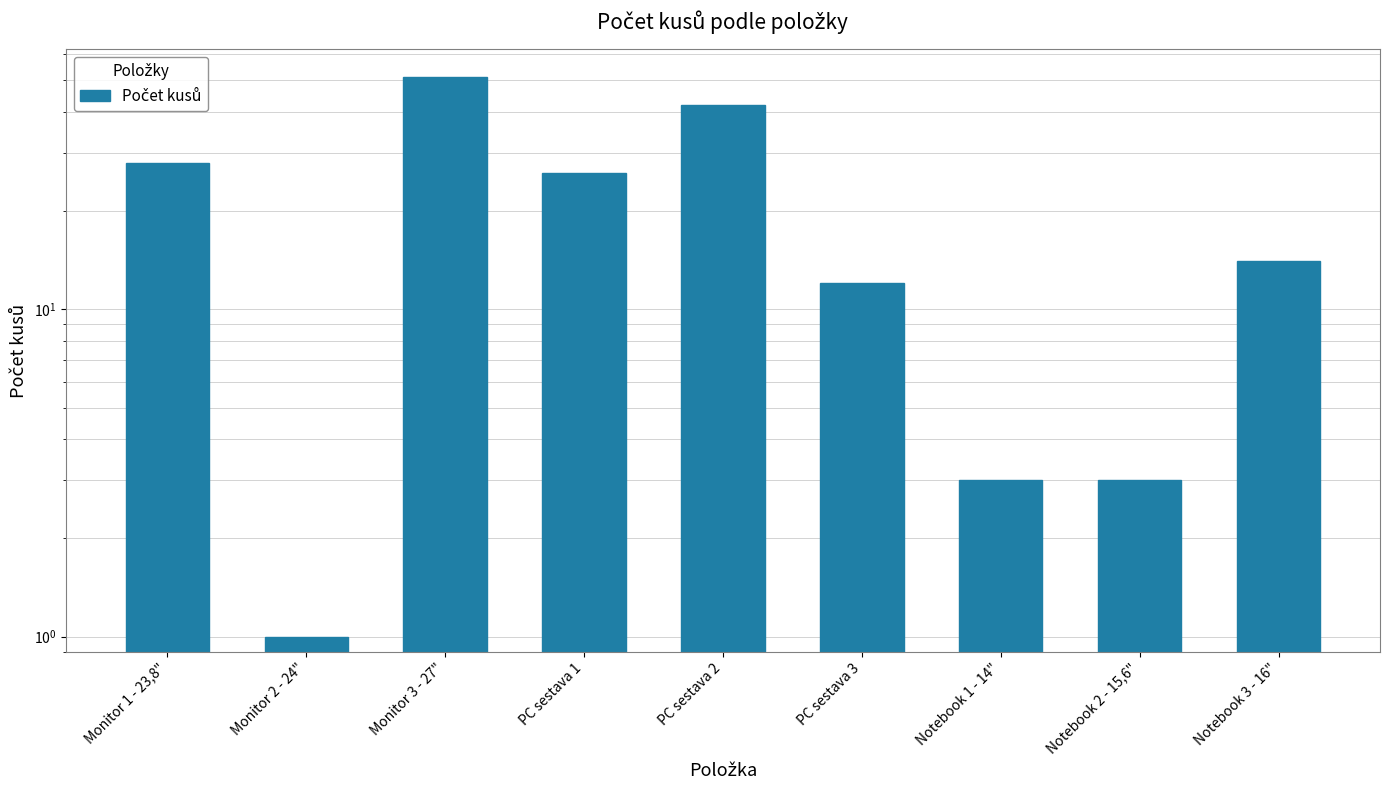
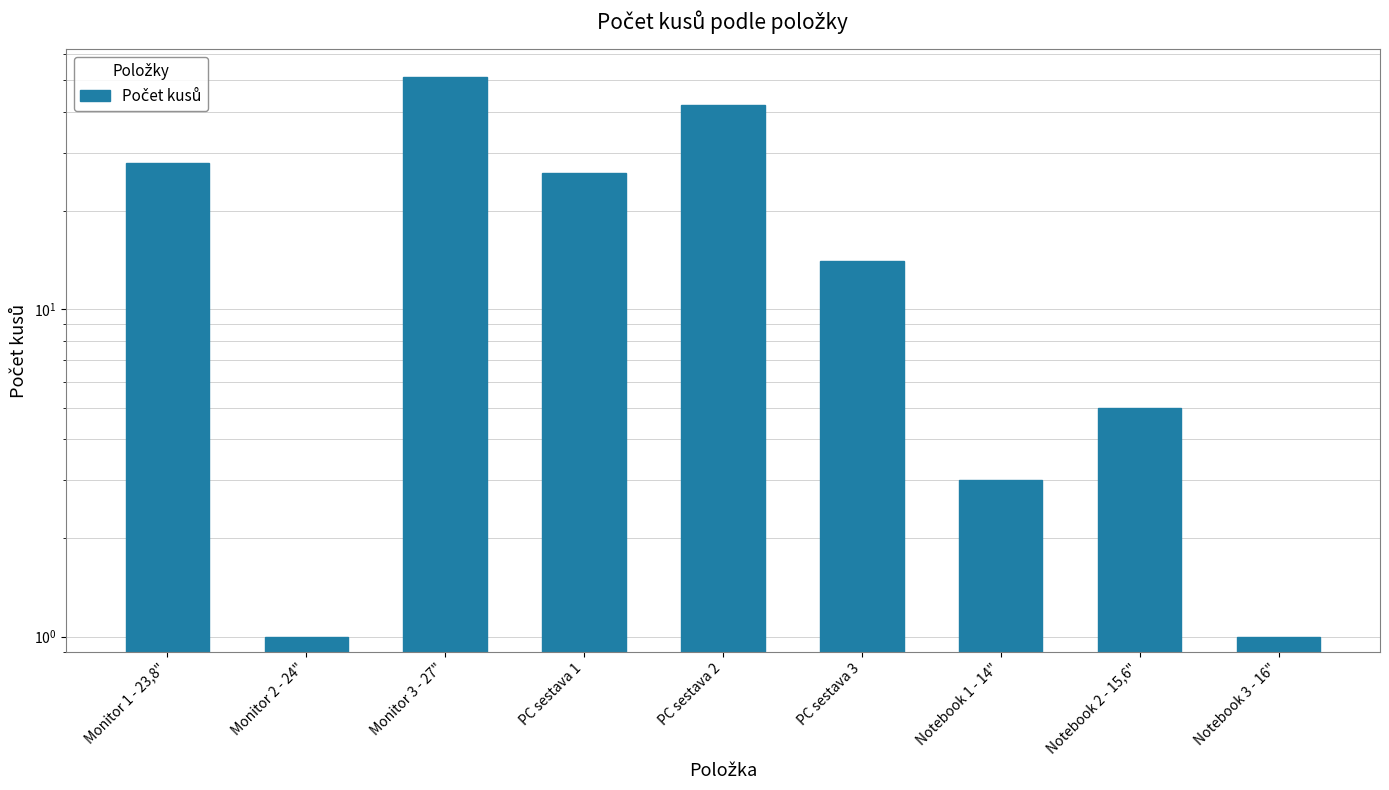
  {
    "Monitor 1 - 23,8\"": 28,
    "Monitor 2 - 24\"": 1,
    "Monitor 3 - 27\"": 51,
    "PC sestava 1": 26,
    "PC sestava 2": 42,
-   "PC sestava 3": 12,
+   "PC sestava 3": 14,
    "Notebook 1 - 14\"": 3,
-   "Notebook 2 - 15,6\"": 3,
-   "Notebook 3 - 16\"": 14
+   "Notebook 2 - 15,6\"": 5,
+   "Notebook 3 - 16\"": 1
  }
